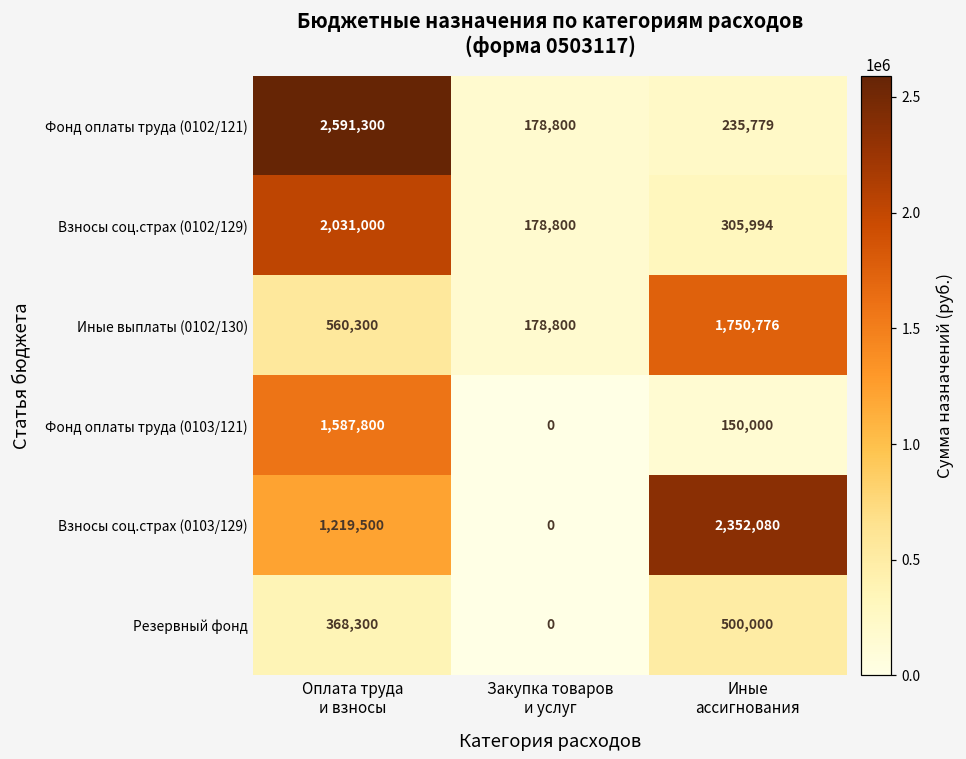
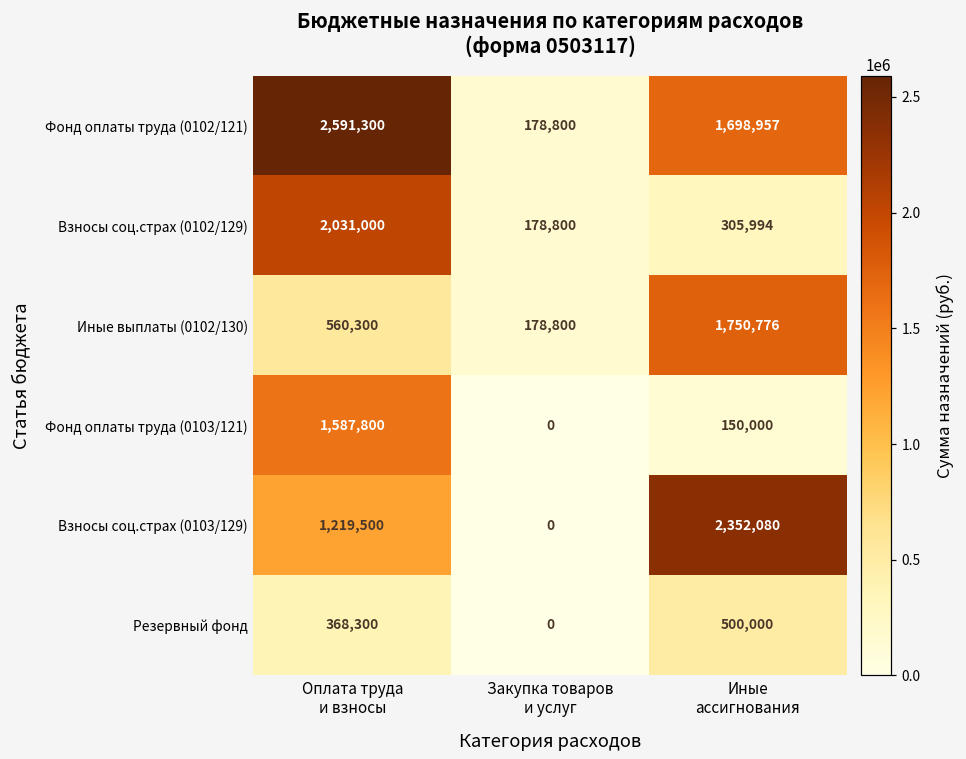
  {
    "Фонд оплаты труда (0102/121)": {
      "Оплата труда и взносы": "2,591,300",
      "Закупка товаров и услуг": "178,800",
-     "Иные ассигнования": "235,779"
+     "Иные ассигнования": "1,698,957"
    },
    "Взносы соц.страх (0102/129)": {
      "Оплата труда и взносы": "2,031,000",
      "Закупка товаров и услуг": "178,800",
      "Иные ассигнования": "305,994"
    },
    "Иные выплаты (0102/130)": {
      "Оплата труда и взносы": "560,300",
      "Закупка товаров и услуг": "178,800",
      "Иные ассигнования": "1,750,776"
    },
    "Фонд оплаты труда (0103/121)": {
      "Оплата труда и взносы": "1,587,800",
      "Закупка товаров и услуг": "0",
      "Иные ассигнования": "150,000"
    },
    "Взносы соц.страх (0103/129)": {
      "Оплата труда и взносы": "1,219,500",
      "Закупка товаров и услуг": "0",
      "Иные ассигнования": "2,352,080"
    },
    "Резервный фонд": {
      "Оплата труда и взносы": "368,300",
      "Закупка товаров и услуг": "0",
      "Иные ассигнования": "500,000"
    }
  }
